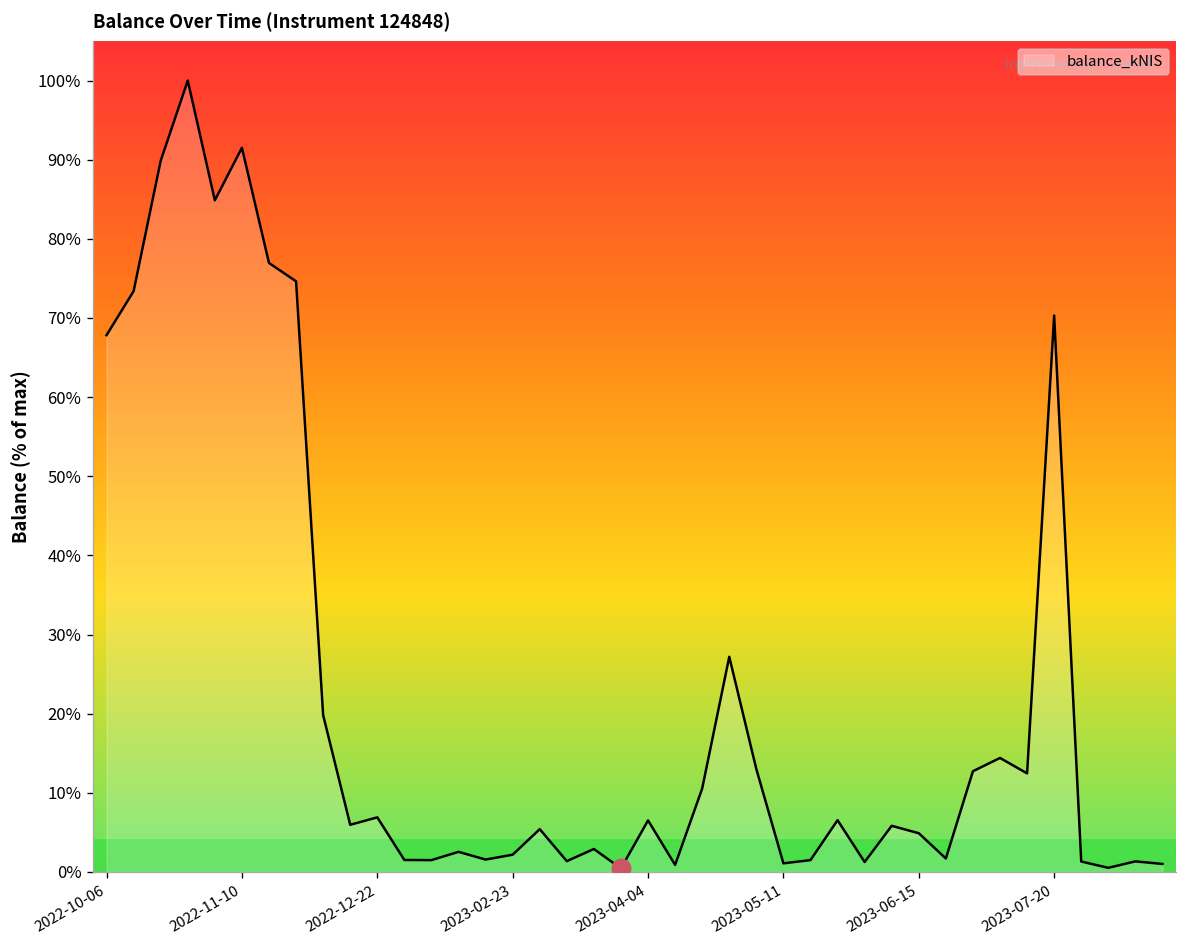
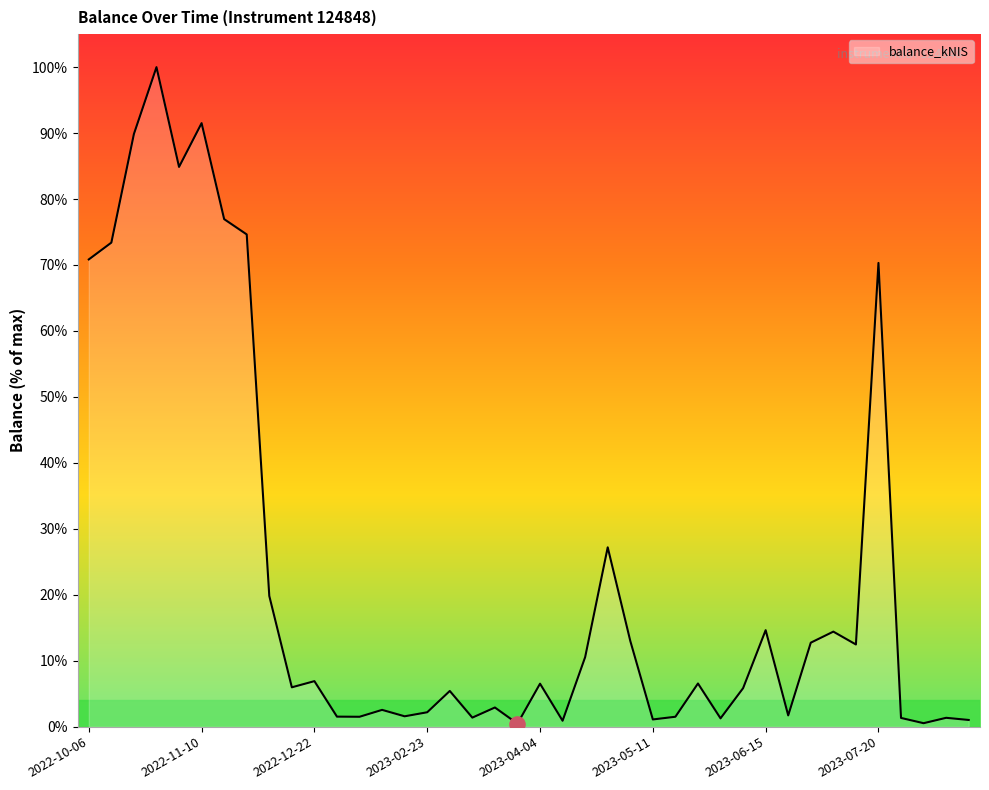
  {
    "balance_kNIS": {
-     "2022-10-06": "68%",
+     "2022-10-06": "71%",
      "2022-11-10": "92%",
      "2022-12-22": "7%",
      "2023-04-04": "7%",
-     "2023-06-15": "5%",
+     "2023-06-15": "15%",
      "2023-07-20": "70%"
    }
  }
